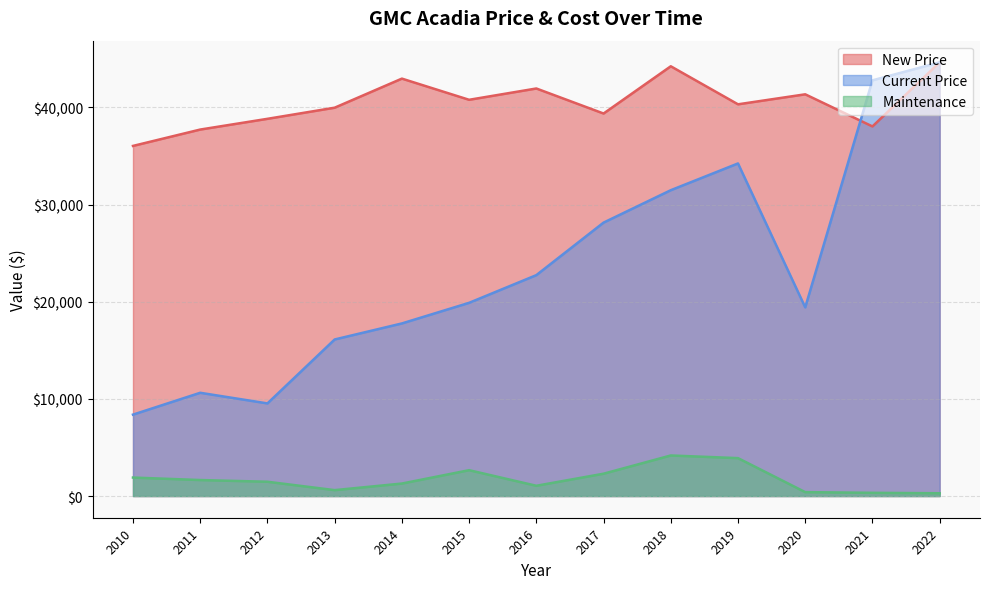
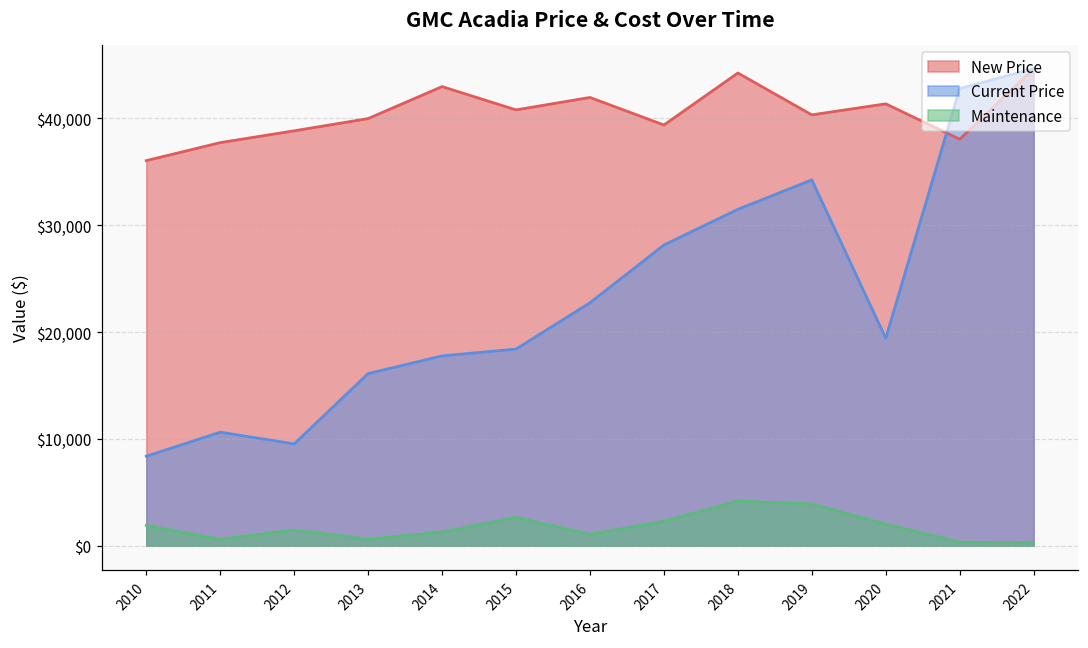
  {
    "New Price": {
      "2010": "$36,000",
      "2011": "$38,000",
      "2012": "$39,000",
      "2013": "$40,000",
      "2014": "$43,000",
      "2015": "$41,000",
      "2016": "$42,000",
      "2017": "$39,000",
      "2018": "$44,000",
      "2019": "$40,000",
      "2020": "$41,000",
      "2021": "$38,000"
    },
    "Current Price": {
      "2010": "$8,000",
      "2011": "$11,000",
      "2012": "$10,000",
      "2013": "$16,000",
      "2014": "$18,000",
-     "2015": "$20,000",
+     "2015": "$18,000",
      "2016": "$23,000",
      "2017": "$28,000",
      "2018": "$31,000",
      "2019": "$34,000",
      "2020": "$19,000"
    },
    "Maintenance": {
      "2010": "$2,000",
-     "2011": "$2,000",
+     "2011": "$1,000",
      "2012": "$1,000",
      "2013": "$1,000",
      "2014": "$1,000",
      "2015": "$3,000",
      "2016": "$1,000",
      "2017": "$2,000",
      "2018": "$4,000",
      "2019": "$4,000",
-     "2020": "$0",
+     "2020": "$2,000",
      "2021": "$0",
      "2022": "$0"
    }
  }
